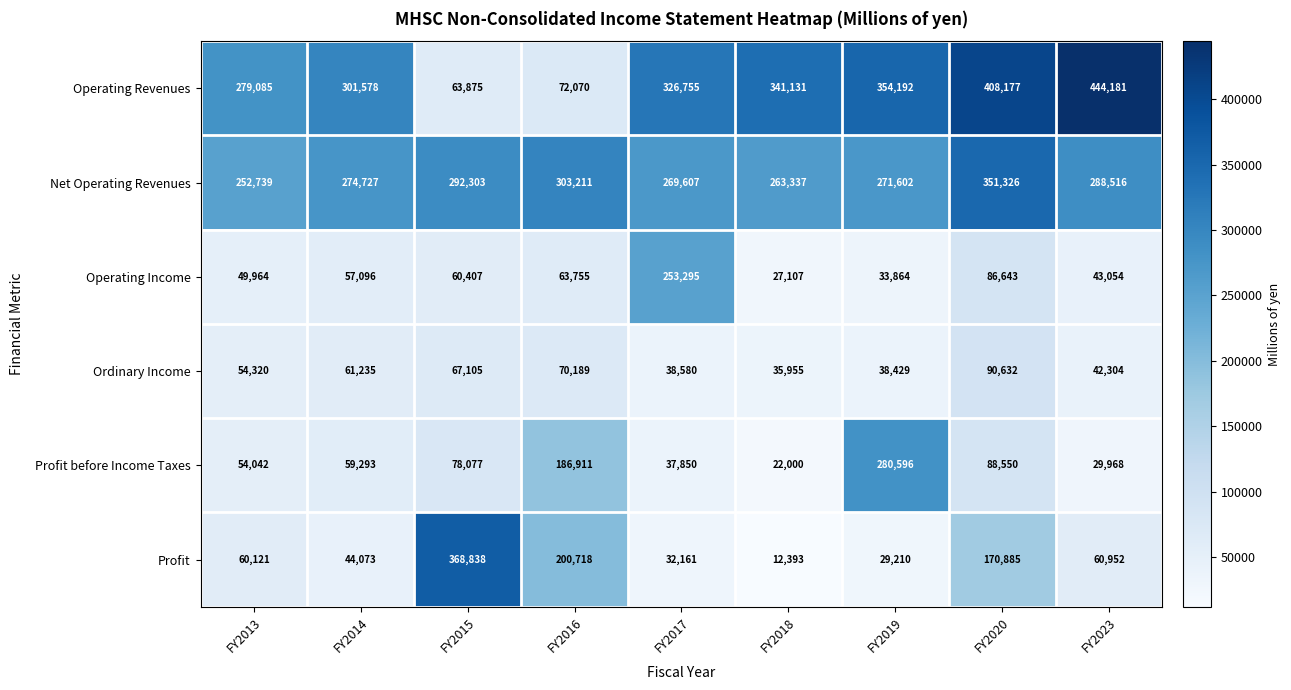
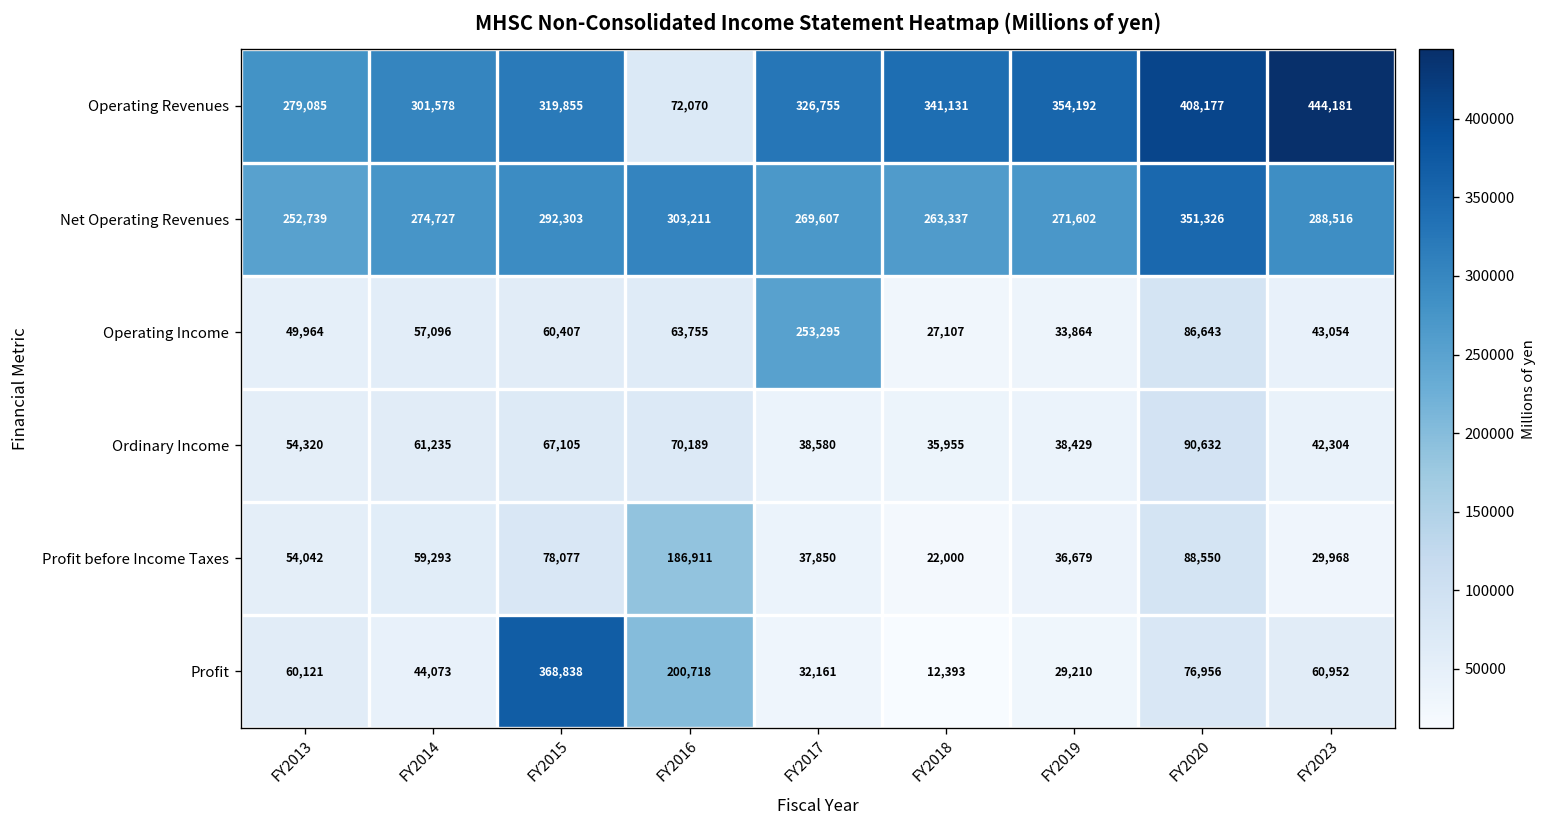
  {
    "Operating Revenues": {
      "FY2013": "279,085",
      "FY2014": "301,578",
-     "FY2015": "63,875",
+     "FY2015": "319,855",
      "FY2016": "72,070",
      "FY2017": "326,755",
      "FY2018": "341,131",
      "FY2019": "354,192",
      "FY2020": "408,177",
      "FY2023": "444,181"
    },
    "Net Operating Revenues": {
      "FY2013": "252,739",
      "FY2014": "274,727",
      "FY2015": "292,303",
      "FY2016": "303,211",
      "FY2017": "269,607",
      "FY2018": "263,337",
      "FY2019": "271,602",
      "FY2020": "351,326",
      "FY2023": "288,516"
    },
    "Operating Income": {
      "FY2013": "49,964",
      "FY2014": "57,096",
      "FY2015": "60,407",
      "FY2016": "63,755",
      "FY2017": "253,295",
      "FY2018": "27,107",
      "FY2019": "33,864",
      "FY2020": "86,643",
      "FY2023": "43,054"
    },
    "Ordinary Income": {
      "FY2013": "54,320",
      "FY2014": "61,235",
      "FY2015": "67,105",
      "FY2016": "70,189",
      "FY2017": "38,580",
      "FY2018": "35,955",
      "FY2019": "38,429",
      "FY2020": "90,632",
      "FY2023": "42,304"
    },
    "Profit before Income Taxes": {
      "FY2013": "54,042",
      "FY2014": "59,293",
      "FY2015": "78,077",
      "FY2016": "186,911",
      "FY2017": "37,850",
      "FY2018": "22,000",
-     "FY2019": "280,596",
+     "FY2019": "36,679",
      "FY2020": "88,550",
      "FY2023": "29,968"
    },
    "Profit": {
      "FY2013": "60,121",
      "FY2014": "44,073",
      "FY2015": "368,838",
      "FY2016": "200,718",
      "FY2017": "32,161",
      "FY2018": "12,393",
      "FY2019": "29,210",
-     "FY2020": "170,885",
+     "FY2020": "76,956",
      "FY2023": "60,952"
    }
  }
